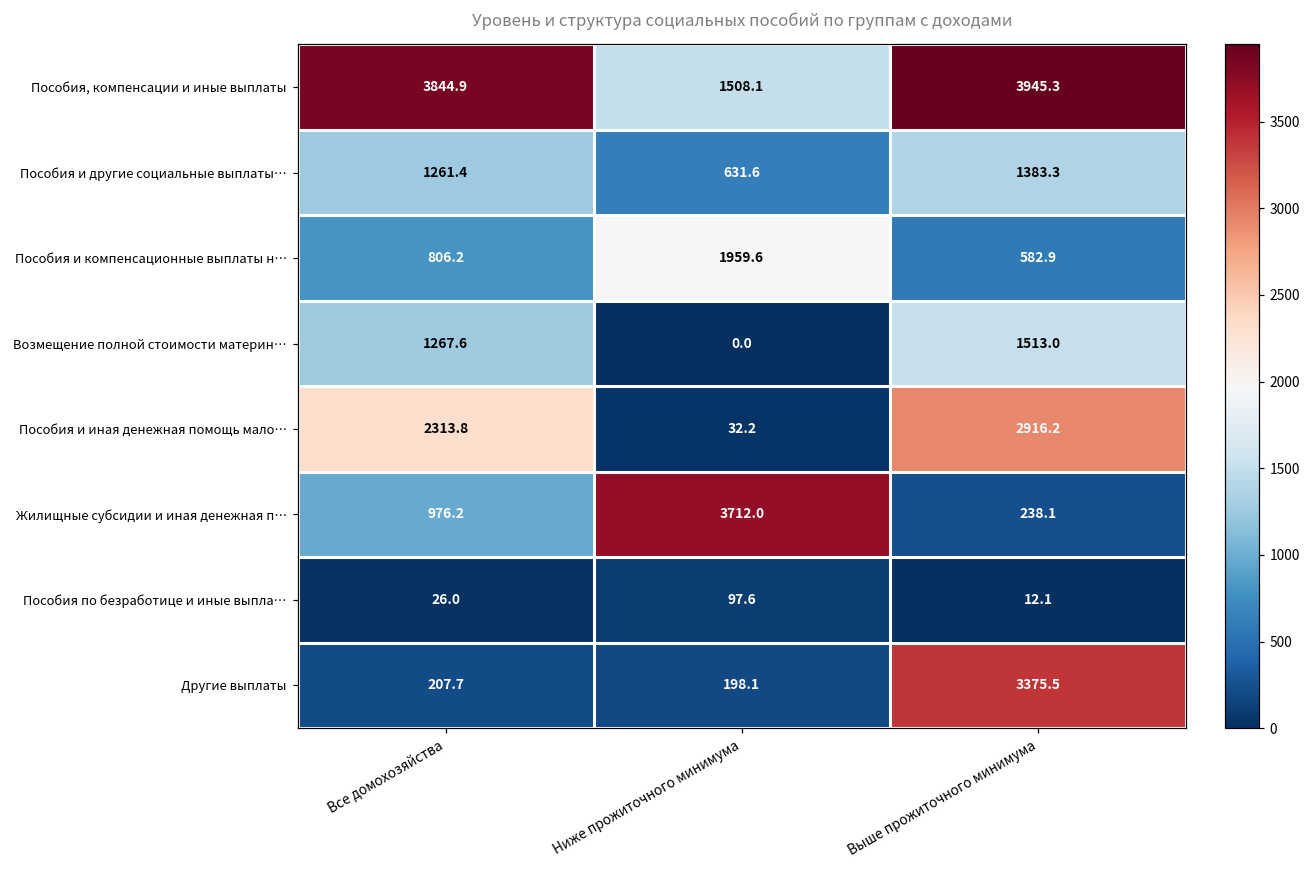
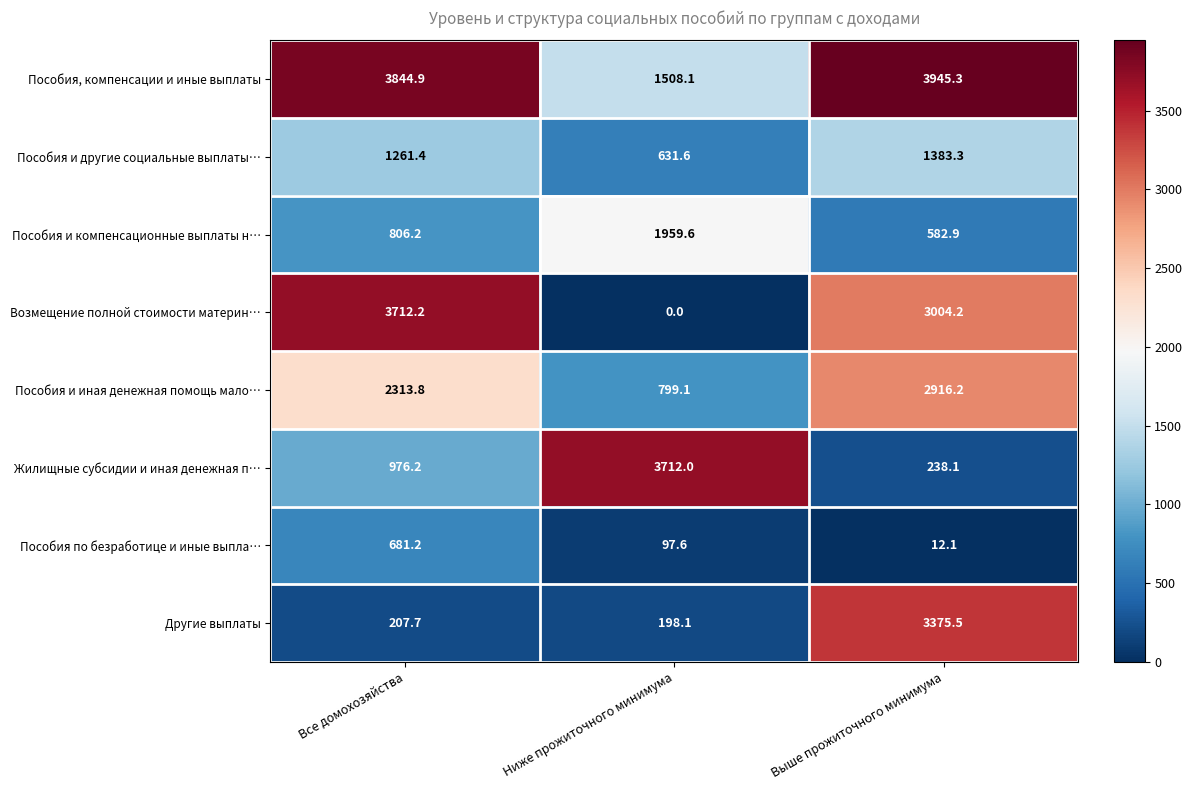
  {
    "Пособия, компенсации и иные выплаты": {
      "Все домохозяйства": 3844.9,
      "Ниже прожиточного минимума": 1508.1,
      "Выше прожиточного минимума": 3945.3
    },
    "Пособия и другие социальные выплаты…": {
      "Все домохозяйства": 1261.4,
      "Ниже прожиточного минимума": 631.6,
      "Выше прожиточного минимума": 1383.3
    },
    "Пособия и компенсационные выплаты н…": {
      "Все домохозяйства": 806.2,
      "Ниже прожиточного минимума": 1959.6,
      "Выше прожиточного минимума": 582.9
    },
    "Возмещение полной стоимости материн…": {
-     "Все домохозяйства": 1267.6,
+     "Все домохозяйства": 3712.2,
      "Ниже прожиточного минимума": 0.0,
-     "Выше прожиточного минимума": 1513.0
+     "Выше прожиточного минимума": 3004.2
    },
    "Пособия и иная денежная помощь мало…": {
      "Все домохозяйства": 2313.8,
-     "Ниже прожиточного минимума": 32.2,
+     "Ниже прожиточного минимума": 799.1,
      "Выше прожиточного минимума": 2916.2
    },
    "Жилищные субсидии и иная денежная п…": {
      "Все домохозяйства": 976.2,
      "Ниже прожиточного минимума": 3712.0,
      "Выше прожиточного минимума": 238.1
    },
    "Пособия по безработице и иные выпла…": {
-     "Все домохозяйства": 26.0,
+     "Все домохозяйства": 681.2,
      "Ниже прожиточного минимума": 97.6,
      "Выше прожиточного минимума": 12.1
    },
    "Другие выплаты": {
      "Все домохозяйства": 207.7,
      "Ниже прожиточного минимума": 198.1,
      "Выше прожиточного минимума": 3375.5
    }
  }
